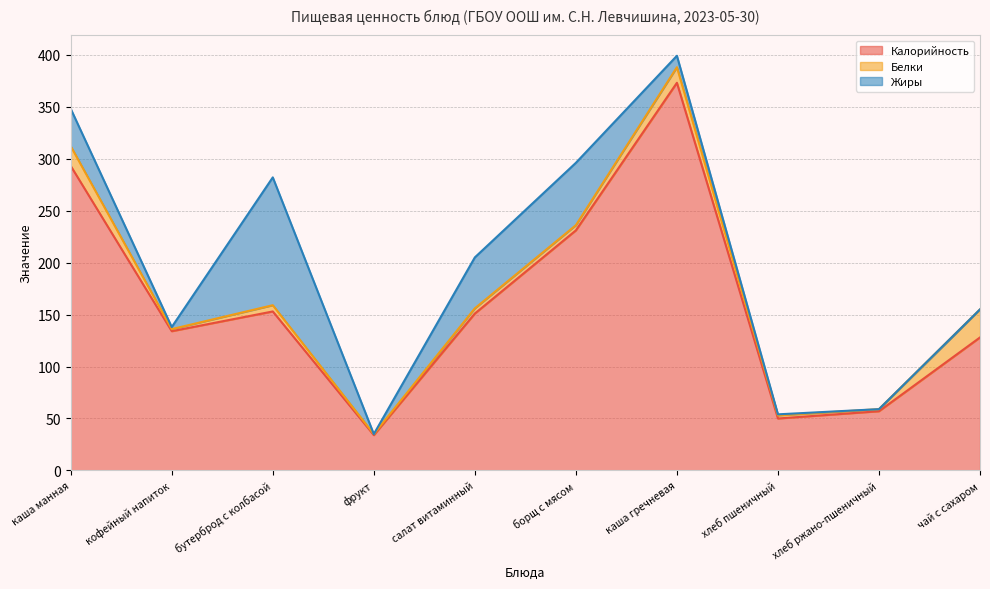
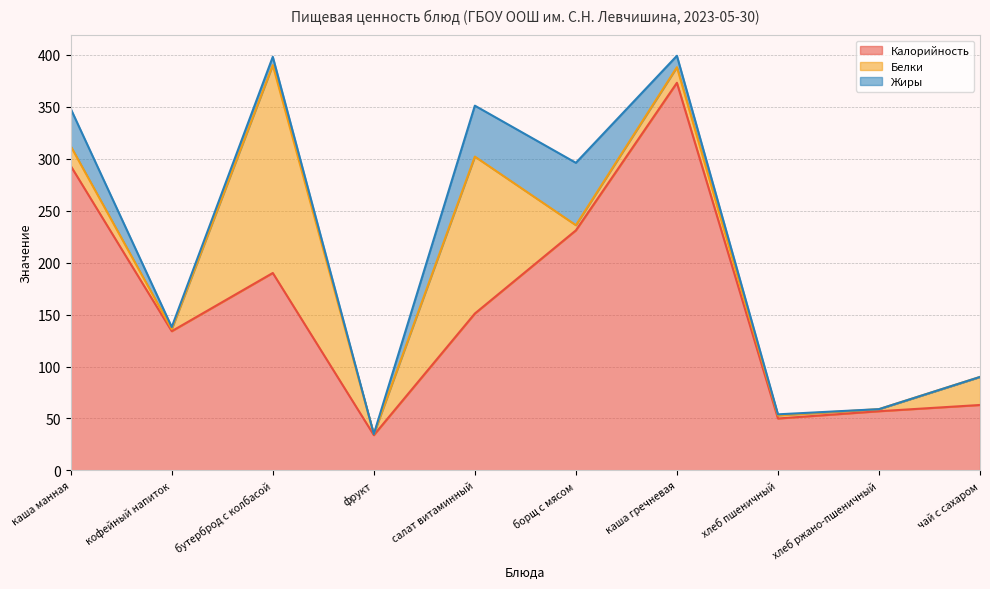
  {
    "Калорийность": {
      "каша манная": 293,
-     "бутерброд с колбасой": 153,
+     "бутерброд с колбасой": 190,
      "салат витаминный": 151,
      "борщ с мясом": 231,
      "каша гречневая": 373,
      "хлеб пшеничный": 50,
-     "чай с сахаром": 128
+     "чай с сахаром": 63
    },
    "Белки": {
      "каша манная": 19,
-     "бутерброд с колбасой": 6,
-     "салат витаминный": 5,
+     "бутерброд с колбасой": 200,
+     "салат витаминный": 151,
      "борщ с мясом": 5,
      "каша гречневая": 15
    },
    "Жиры": {
      "каша манная": 36,
-     "бутерброд с колбасой": 123,
+     "бутерброд с колбасой": 8,
      "салат витаминный": 49,
      "борщ с мясом": 60,
      "каша гречневая": 11
    }
  }
